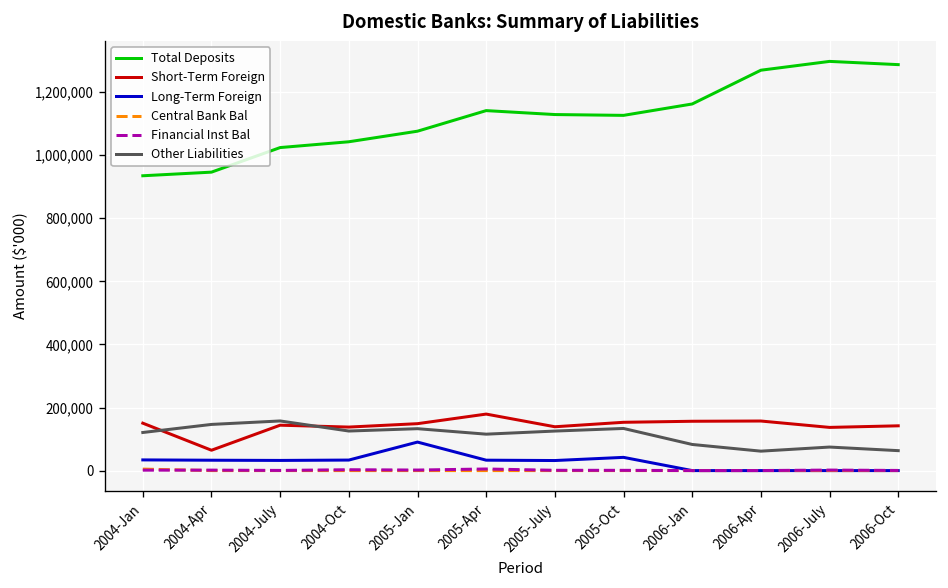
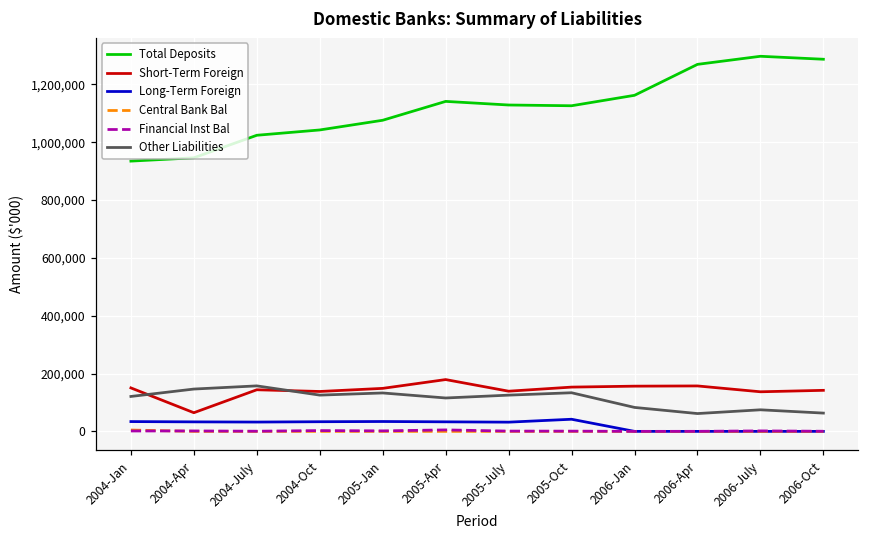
  {
    "Total Deposits": {
      "2004-Jan": "930,000",
      "2004-Apr": "950,000",
      "2004-July": "1,020,000",
      "2004-Oct": "1,040,000",
      "2005-Jan": "1,080,000",
      "2005-Apr": "1,140,000",
      "2005-July": "1,130,000",
      "2005-Oct": "1,130,000",
      "2006-Jan": "1,160,000",
      "2006-Apr": "1,270,000",
      "2006-July": "1,300,000",
      "2006-Oct": "1,290,000"
    },
    "Short-Term Foreign": {
      "2004-Jan": "150,000",
      "2004-Apr": "60,000",
      "2004-July": "140,000",
      "2004-Oct": "140,000",
      "2005-Jan": "150,000",
      "2005-Apr": "180,000",
      "2005-July": "140,000",
      "2005-Oct": "150,000",
      "2006-Jan": "160,000",
      "2006-Apr": "160,000",
      "2006-July": "140,000",
      "2006-Oct": "140,000"
    },
    "Long-Term Foreign": {
      "2004-Jan": "30,000",
      "2004-Apr": "30,000",
      "2004-July": "30,000",
      "2004-Oct": "30,000",
-     "2005-Jan": "90,000",
+     "2005-Jan": "30,000",
      "2005-Apr": "30,000",
      "2005-July": "30,000",
      "2005-Oct": "40,000"
    },
    "Other Liabilities": {
      "2004-Jan": "120,000",
      "2004-Apr": "150,000",
      "2004-July": "160,000",
      "2004-Oct": "130,000",
      "2005-Jan": "130,000",
      "2005-Apr": "120,000",
      "2005-July": "130,000",
      "2005-Oct": "130,000",
      "2006-Jan": "80,000",
      "2006-Apr": "60,000",
      "2006-July": "70,000",
      "2006-Oct": "60,000"
    }
  }
